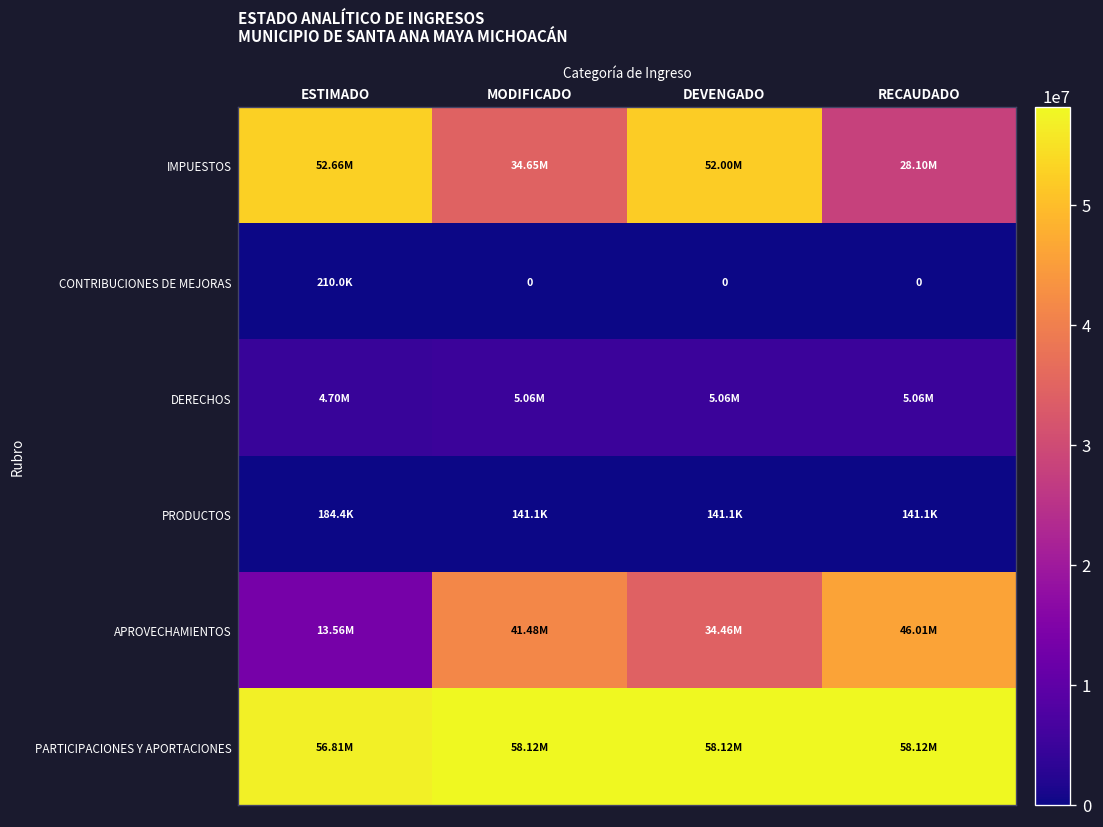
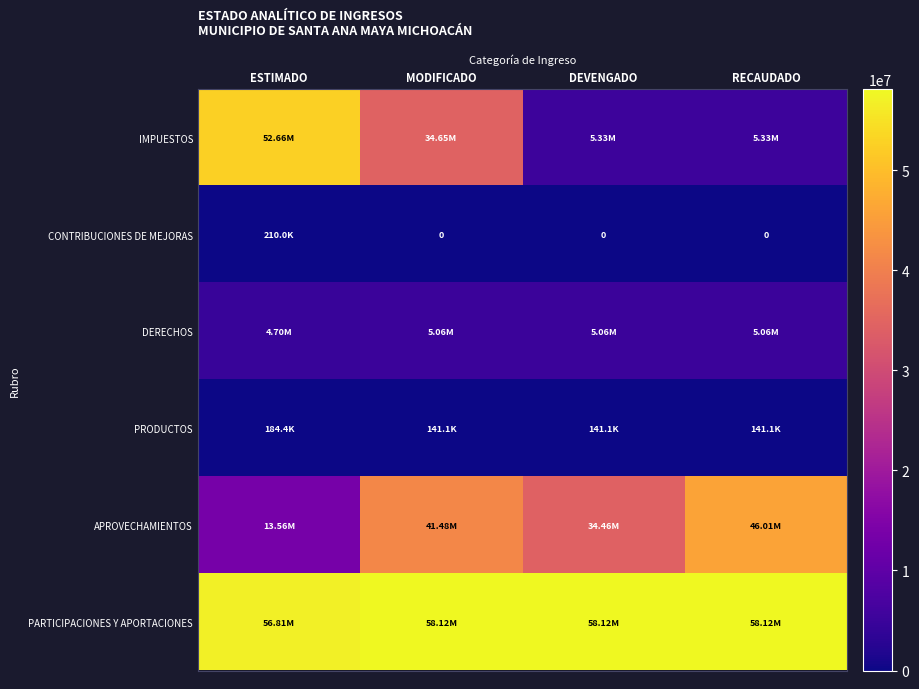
  {
    "IMPUESTOS": {
      "ESTIMADO": "52.66M",
      "MODIFICADO": "34.65M",
-     "DEVENGADO": "52.00M",
-     "RECAUDADO": "28.10M"
+     "DEVENGADO": "5.33M",
+     "RECAUDADO": "5.33M"
    },
    "CONTRIBUCIONES DE MEJORAS": {
      "ESTIMADO": "210.0K",
      "MODIFICADO": "0",
      "DEVENGADO": "0",
      "RECAUDADO": "0"
    },
    "DERECHOS": {
      "ESTIMADO": "4.70M",
      "MODIFICADO": "5.06M",
      "DEVENGADO": "5.06M",
      "RECAUDADO": "5.06M"
    },
    "PRODUCTOS": {
      "ESTIMADO": "184.4K",
      "MODIFICADO": "141.1K",
      "DEVENGADO": "141.1K",
      "RECAUDADO": "141.1K"
    },
    "APROVECHAMIENTOS": {
      "ESTIMADO": "13.56M",
      "MODIFICADO": "41.48M",
      "DEVENGADO": "34.46M",
      "RECAUDADO": "46.01M"
    },
    "PARTICIPACIONES Y APORTACIONES": {
      "ESTIMADO": "56.81M",
      "MODIFICADO": "58.12M",
      "DEVENGADO": "58.12M",
      "RECAUDADO": "58.12M"
    }
  }
